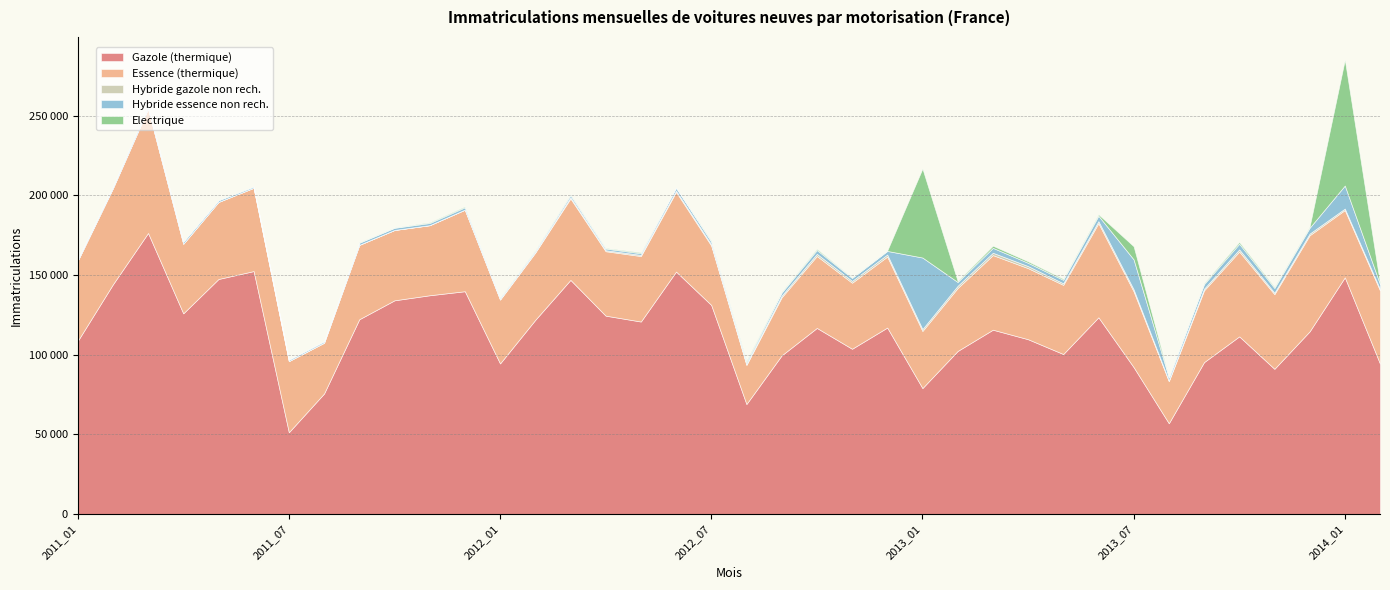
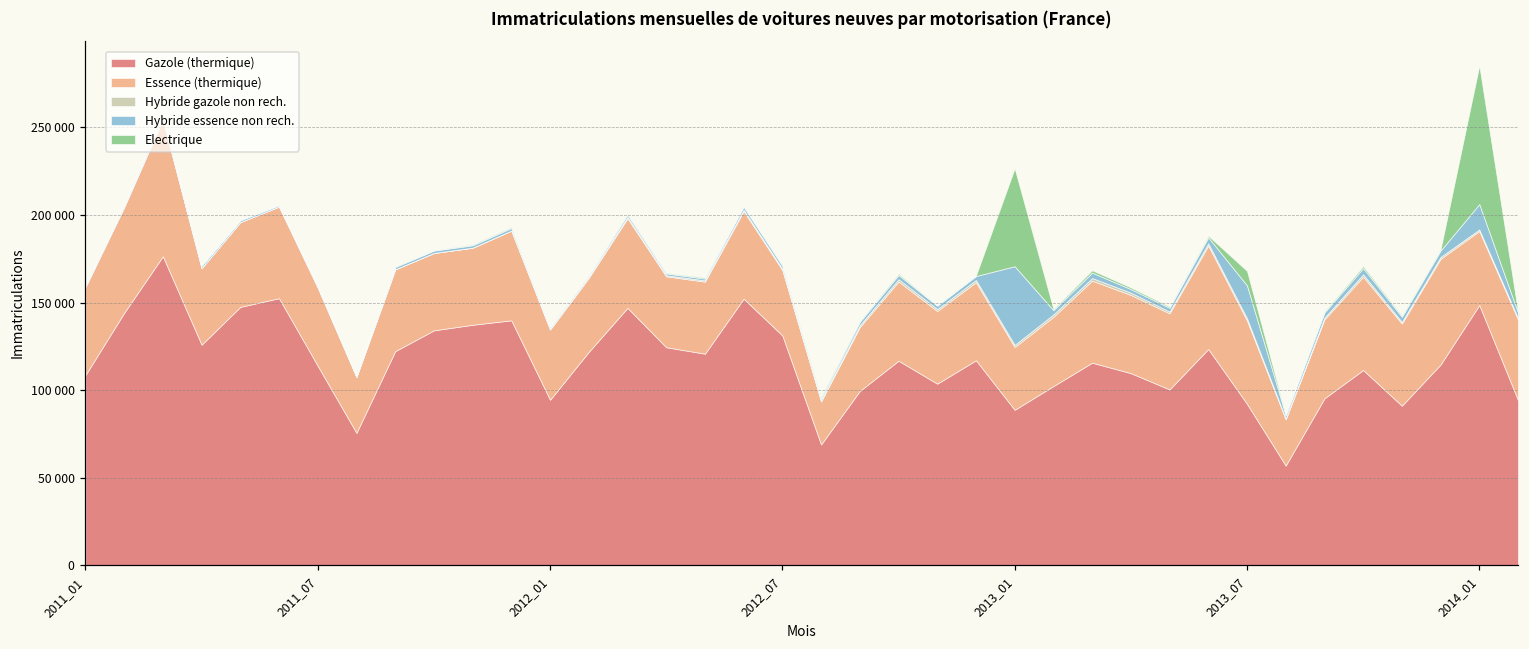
  {
    "Gazole (thermique)": {
      "2011_01": 109000,
-     "2011_07": 51000,
+     "2011_07": 114000,
      "2012_01": 95000,
      "2012_07": 131000,
-     "2013_01": 79000,
+     "2013_01": 89000,
      "2013_07": 92000,
      "2014_01": 149000
    },
    "Hybride essence non rech.": {
      "2013_01": 45000,
      "2013_07": 19000,
      "2014_01": 14000
    },
    "Electrique": {
      "2013_01": 56000,
      "2013_07": 8000,
      "2014_01": 79000
    }
  }
